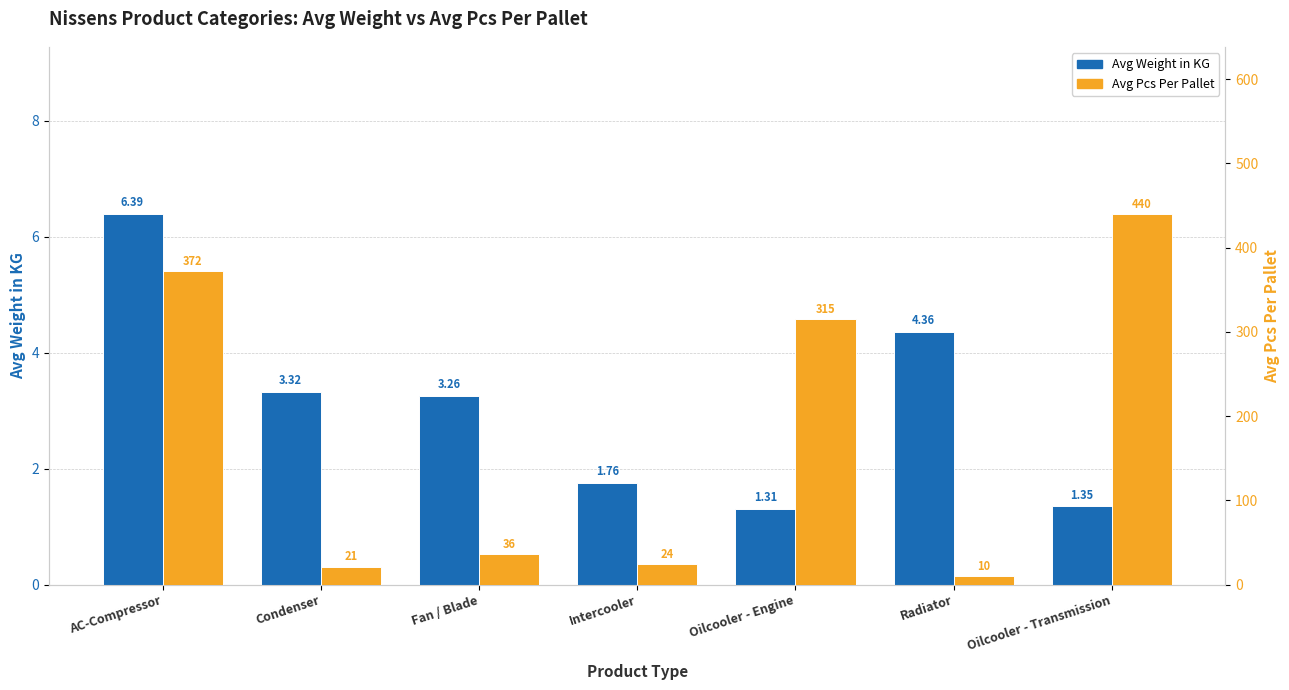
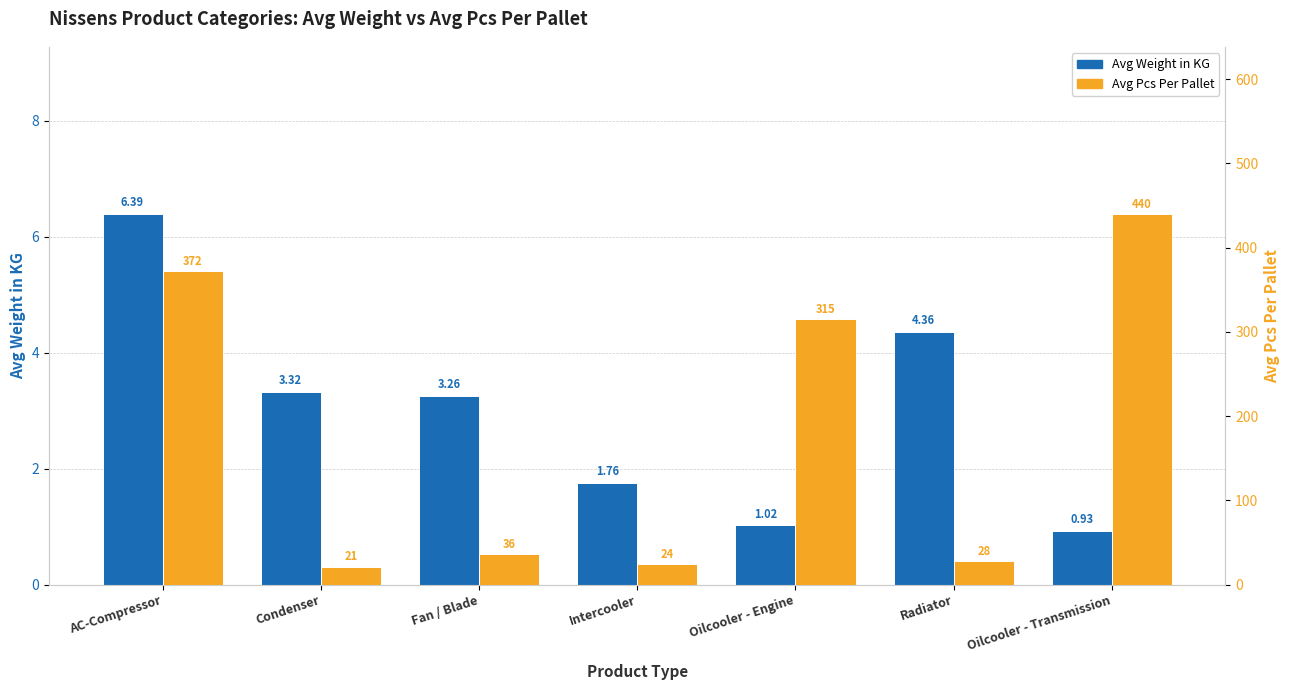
  {
    "Avg Weight in KG": {
      "AC-Compressor": 6.39,
      "Condenser": 3.32,
      "Fan / Blade": 3.26,
      "Intercooler": 1.76,
-     "Oilcooler - Engine": 1.31,
+     "Oilcooler - Engine": 1.02,
      "Radiator": 4.36,
-     "Oilcooler - Transmission": 1.35
+     "Oilcooler - Transmission": 0.93
    },
    "Avg Pcs Per Pallet": {
      "AC-Compressor": 372,
      "Condenser": 21,
      "Fan / Blade": 36,
      "Intercooler": 24,
      "Oilcooler - Engine": 315,
-     "Radiator": 10,
+     "Radiator": 28,
      "Oilcooler - Transmission": 440
    }
  }
